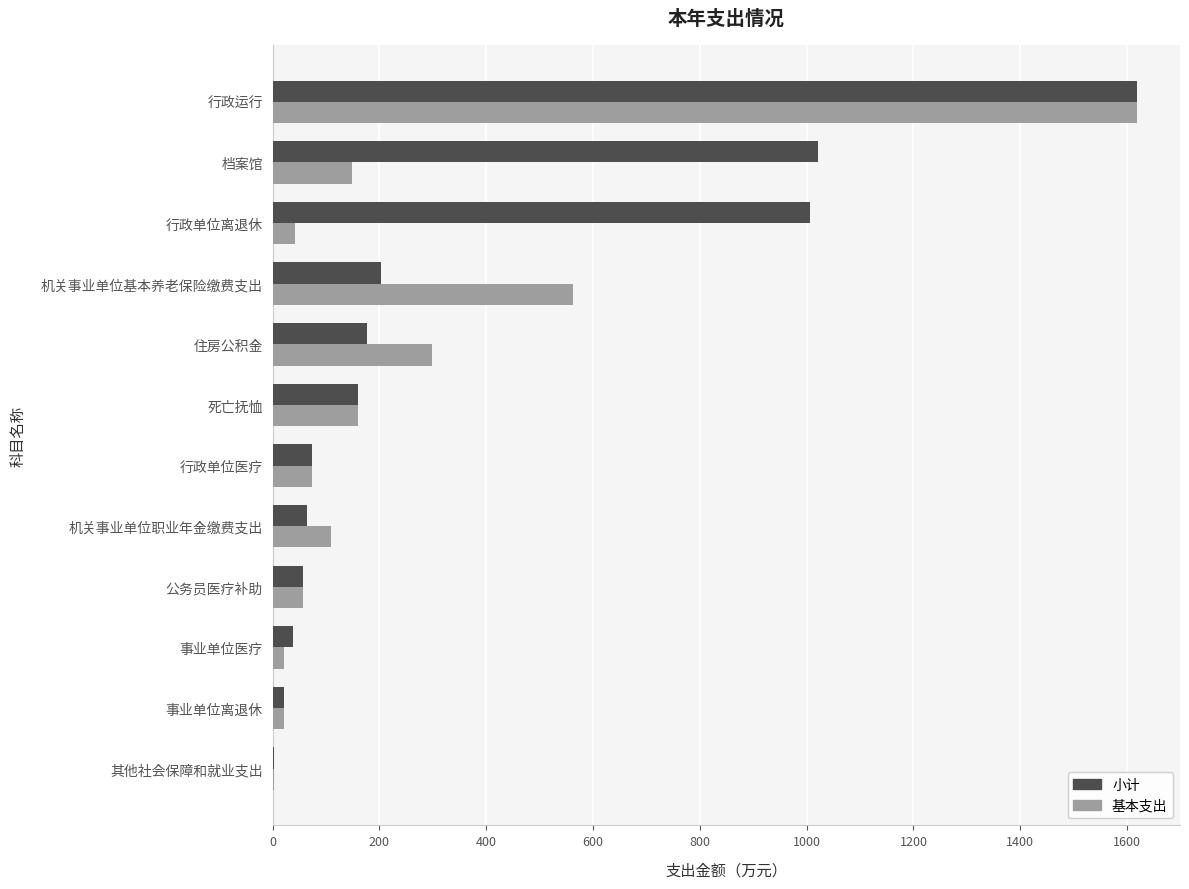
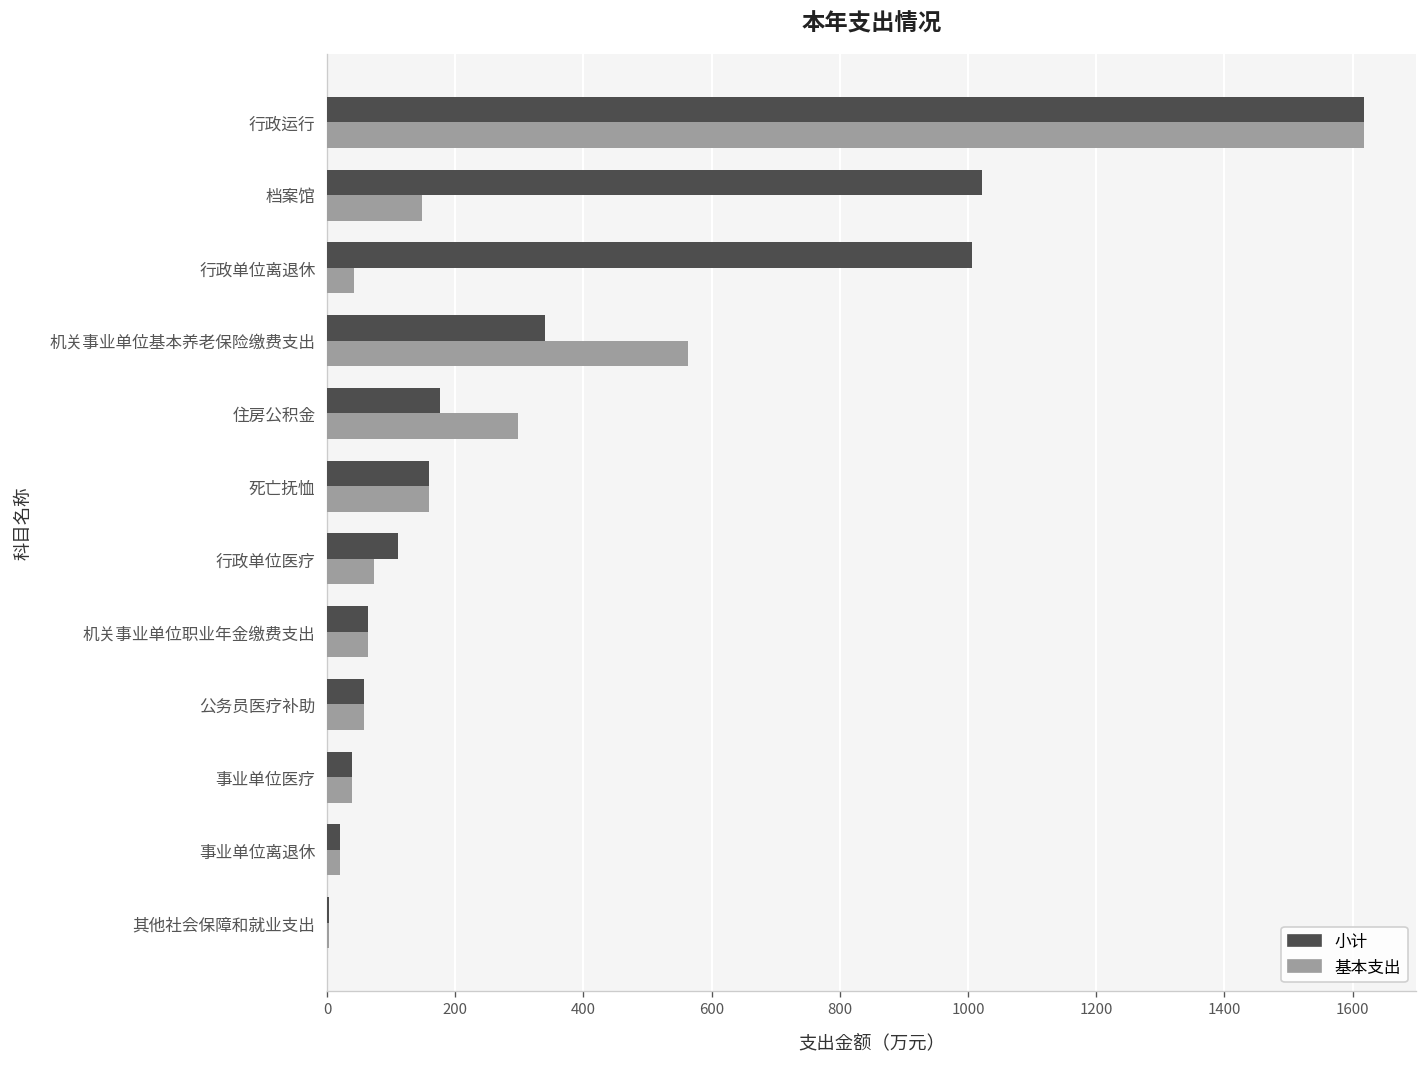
  {
    "小计": {
      "行政运行": 1620,
      "档案馆": 1020,
      "行政单位离退休": 1010,
-     "机关事业单位基本养老保险缴费支出": 200,
+     "机关事业单位基本养老保险缴费支出": 340,
      "住房公积金": 180,
      "死亡抚恤": 160,
-     "行政单位医疗": 70,
+     "行政单位医疗": 110,
      "机关事业单位职业年金缴费支出": 60,
      "公务员医疗补助": 60,
      "事业单位医疗": 40,
      "事业单位离退休": 20
    },
    "基本支出": {
      "行政运行": 1620,
      "档案馆": 150,
      "行政单位离退休": 40,
      "机关事业单位基本养老保险缴费支出": 560,
      "住房公积金": 300,
      "死亡抚恤": 160,
      "行政单位医疗": 70,
-     "机关事业单位职业年金缴费支出": 110,
+     "机关事业单位职业年金缴费支出": 60,
      "公务员医疗补助": 60,
-     "事业单位医疗": 20,
+     "事业单位医疗": 40,
      "事业单位离退休": 20
    }
  }
